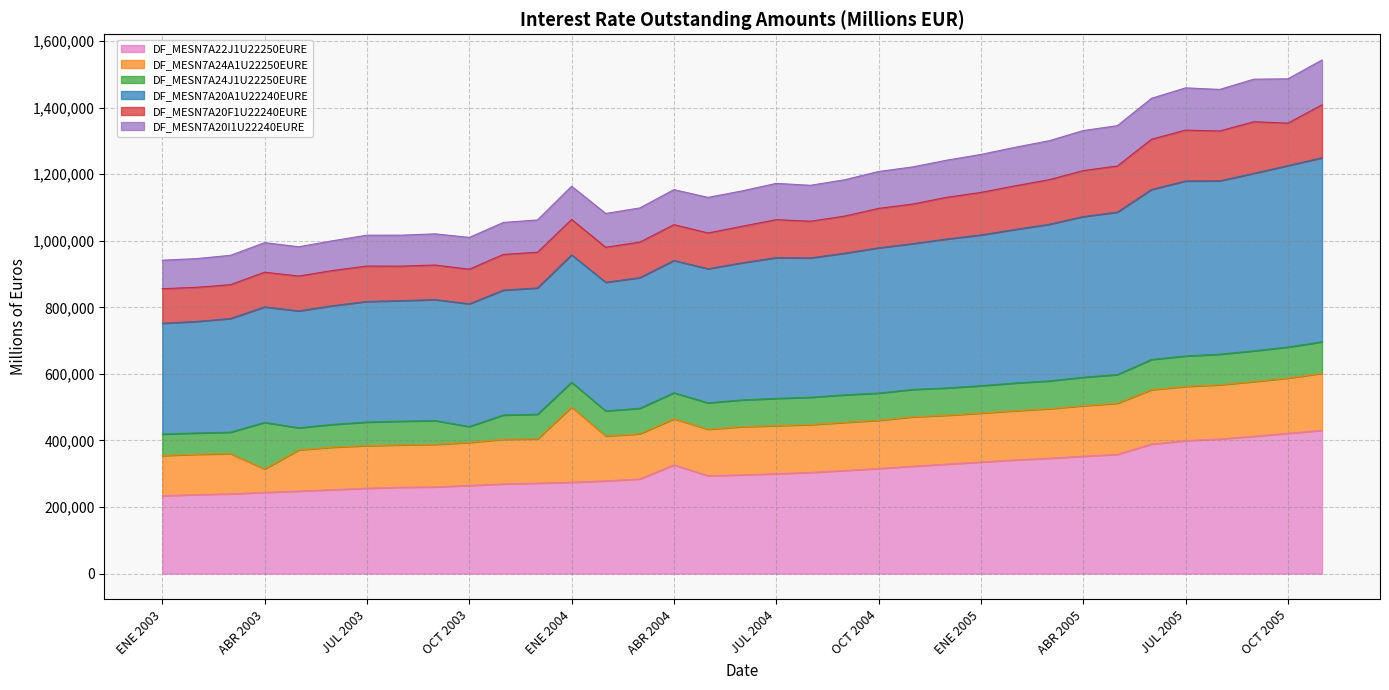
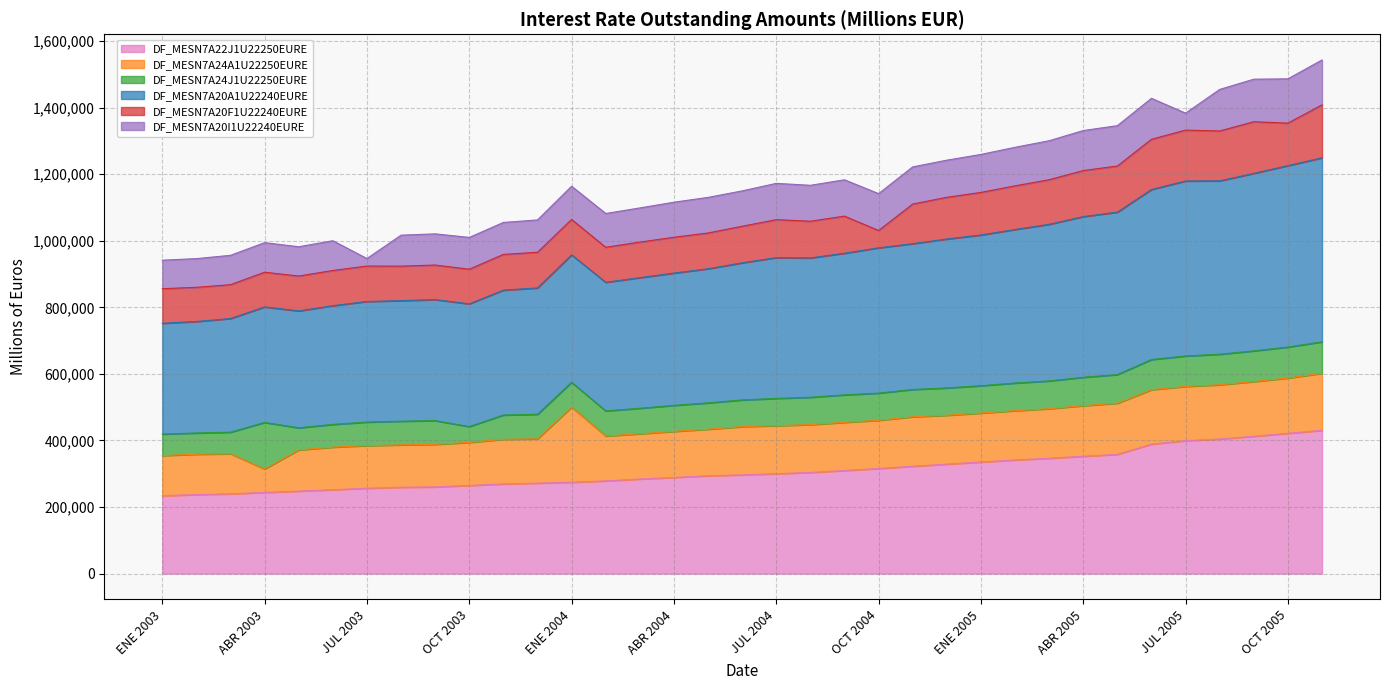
  {
    "DF_MESN7A22J1U22250EURE": {
      "ENE 2003": "230,000",
      "ABR 2003": "240,000",
      "JUL 2003": "260,000",
      "OCT 2003": "260,000",
      "ENE 2004": "270,000",
-     "ABR 2004": "330,000",
+     "ABR 2004": "290,000",
      "JUL 2004": "300,000",
      "OCT 2004": "320,000",
      "ENE 2005": "340,000",
      "ABR 2005": "350,000",
      "JUL 2005": "400,000",
      "OCT 2005": "420,000"
    },
    "DF_MESN7A24A1U22250EURE": {
      "ENE 2003": "120,000",
      "ABR 2003": "70,000",
      "JUL 2003": "130,000",
      "OCT 2003": "130,000",
      "ENE 2004": "230,000",
      "ABR 2004": "140,000",
      "JUL 2004": "140,000",
      "OCT 2004": "140,000",
      "ENE 2005": "150,000",
      "ABR 2005": "150,000",
      "JUL 2005": "160,000",
      "OCT 2005": "170,000"
    },
    "DF_MESN7A24J1U22250EURE": {
      "ENE 2003": "60,000",
      "ABR 2003": "140,000",
      "JUL 2003": "70,000",
      "OCT 2003": "50,000",
      "ENE 2004": "70,000",
      "ABR 2004": "80,000",
      "JUL 2004": "80,000",
      "OCT 2004": "80,000",
      "ENE 2005": "80,000",
      "ABR 2005": "90,000",
      "JUL 2005": "90,000",
      "OCT 2005": "90,000"
    },
    "DF_MESN7A20A1U22240EURE": {
      "ENE 2003": "330,000",
      "ABR 2003": "350,000",
      "JUL 2003": "360,000",
      "OCT 2003": "370,000",
      "ENE 2004": "380,000",
      "ABR 2004": "400,000",
      "JUL 2004": "420,000",
      "OCT 2004": "440,000",
      "ENE 2005": "450,000",
      "ABR 2005": "480,000",
      "JUL 2005": "530,000",
      "OCT 2005": "550,000"
    },
    "DF_MESN7A20F1U22240EURE": {
      "ENE 2003": "100,000",
      "ABR 2003": "100,000",
      "JUL 2003": "110,000",
      "OCT 2003": "100,000",
      "ENE 2004": "110,000",
      "ABR 2004": "110,000",
      "JUL 2004": "110,000",
-     "OCT 2004": "120,000",
+     "OCT 2004": "50,000",
      "ENE 2005": "130,000",
      "ABR 2005": "140,000",
      "JUL 2005": "150,000",
      "OCT 2005": "130,000"
    },
    "DF_MESN7A20I1U22240EURE": {
      "ENE 2003": "90,000",
      "ABR 2003": "90,000",
-     "JUL 2003": "90,000",
+     "JUL 2003": "20,000",
      "OCT 2003": "100,000",
      "ENE 2004": "100,000",
      "ABR 2004": "110,000",
      "JUL 2004": "110,000",
      "OCT 2004": "110,000",
      "ENE 2005": "110,000",
      "ABR 2005": "120,000",
-     "JUL 2005": "130,000",
+     "JUL 2005": "50,000",
      "OCT 2005": "130,000"
    }
  }
